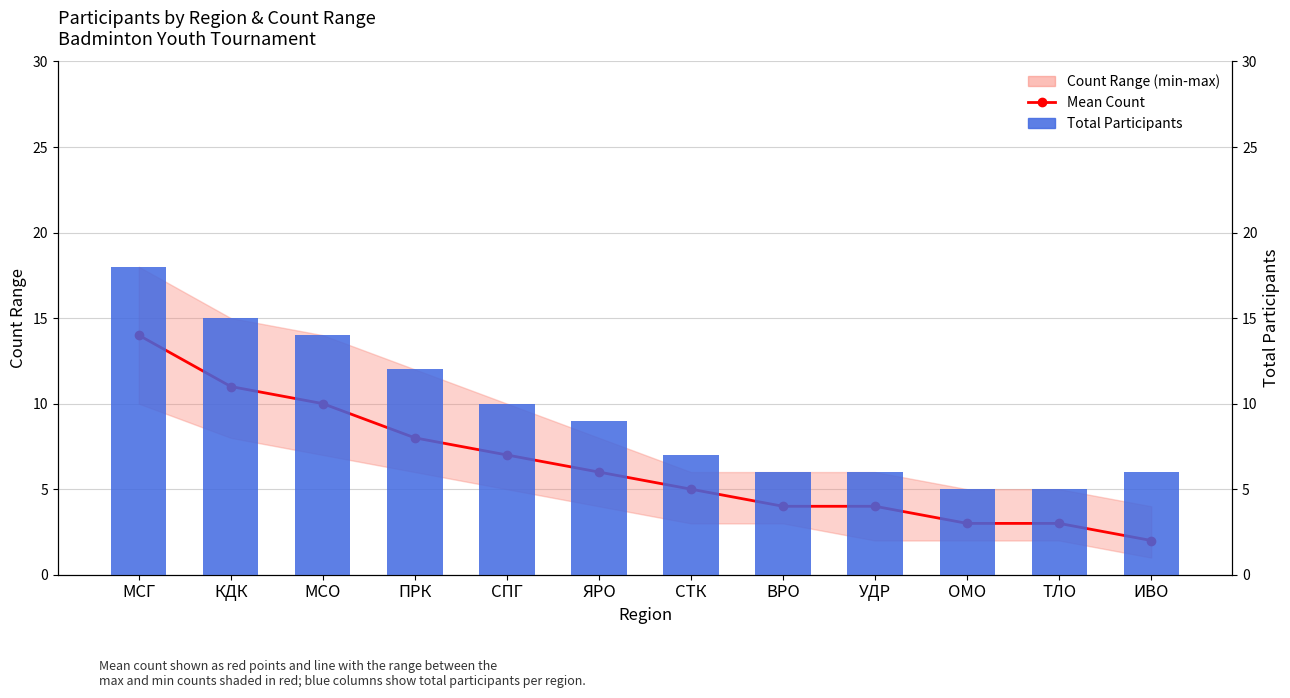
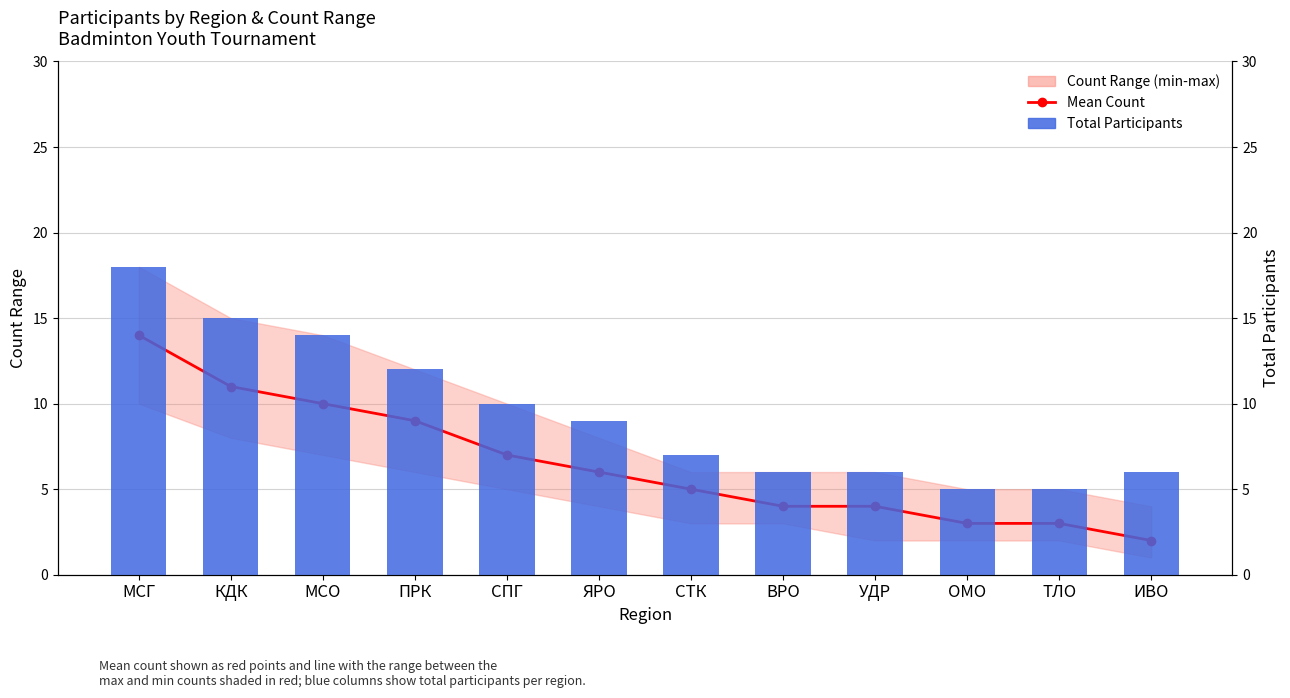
  {
    "Mean Count": {
      "МСГ": 14,
      "КДК": 11,
      "МСО": 10,
-     "ПРК": 8,
+     "ПРК": 9,
      "СПГ": 7,
      "ЯРО": 6,
      "СТК": 5,
      "ВРО": 4,
      "УДР": 4,
      "ОМО": 3,
      "ТЛО": 3,
      "ИВО": 2
    },
    "Total Participants": {
      "МСГ": 18.0,
      "КДК": 15.0,
      "МСО": 14.0,
      "ПРК": 12.0,
      "СПГ": 10.0,
      "ЯРО": 9.0,
      "СТК": 7.0,
      "ВРО": 6.0,
      "УДР": 6.0,
      "ОМО": 5.0,
      "ТЛО": 5.0,
      "ИВО": 6.0
    }
  }
